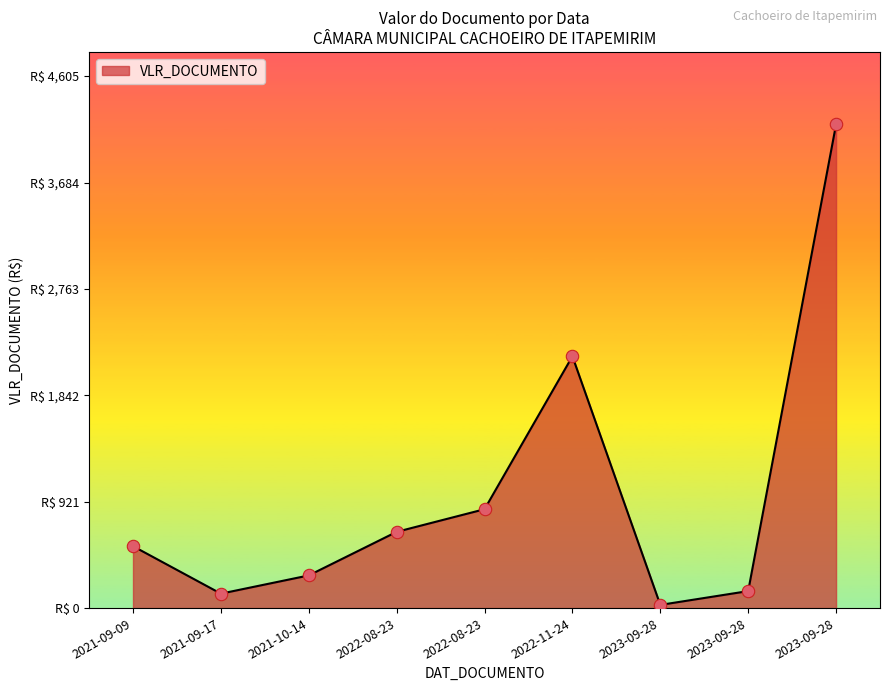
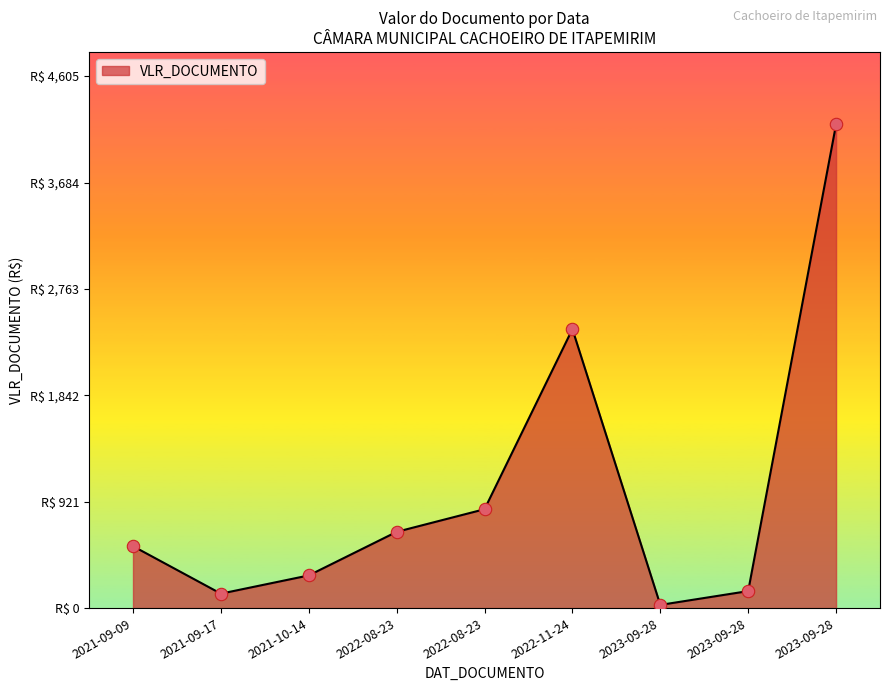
  {
    "2021-09-09": "R$ 540",
    "2021-09-17": "R$ 130",
    "2021-10-14": "R$ 280",
-   "2022-11-24": "R$ 2,180"
+   "2022-11-24": "R$ 2,420"
  }
